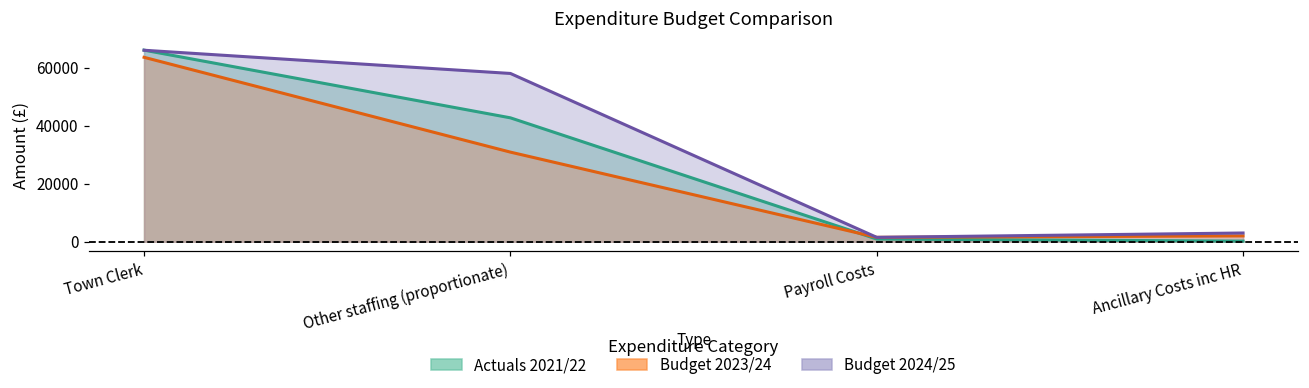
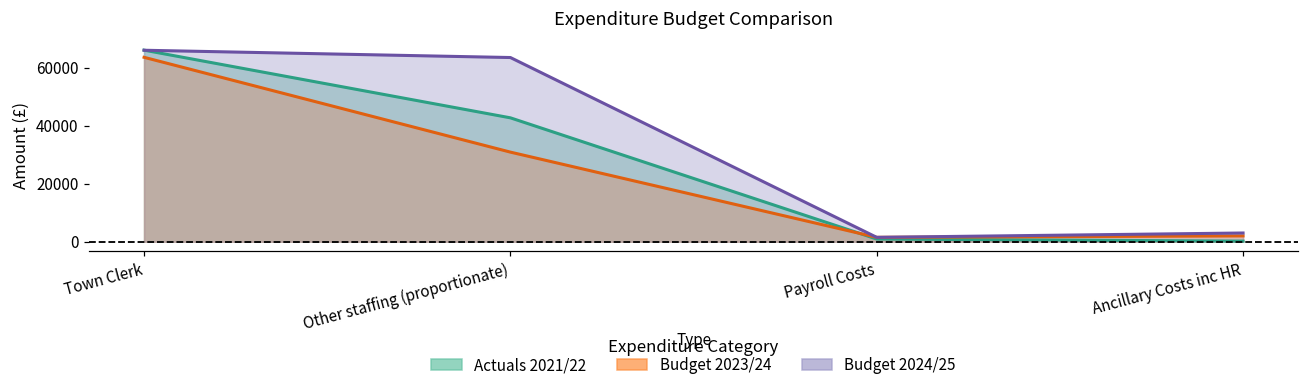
  {
    "Actuals 2021/22": {
      "Other staffing (proportionate)": 43000,
      "Ancillary Costs inc HR": 0
    },
    "Budget 2023/24": {
      "Town Clerk": 64000,
      "Other staffing (proportionate)": 31000,
      "Ancillary Costs inc HR": 2000
    },
    "Budget 2024/25": {
-     "Other staffing (proportionate)": 58000,
+     "Other staffing (proportionate)": 63000,
      "Ancillary Costs inc HR": 3000
    }
  }
